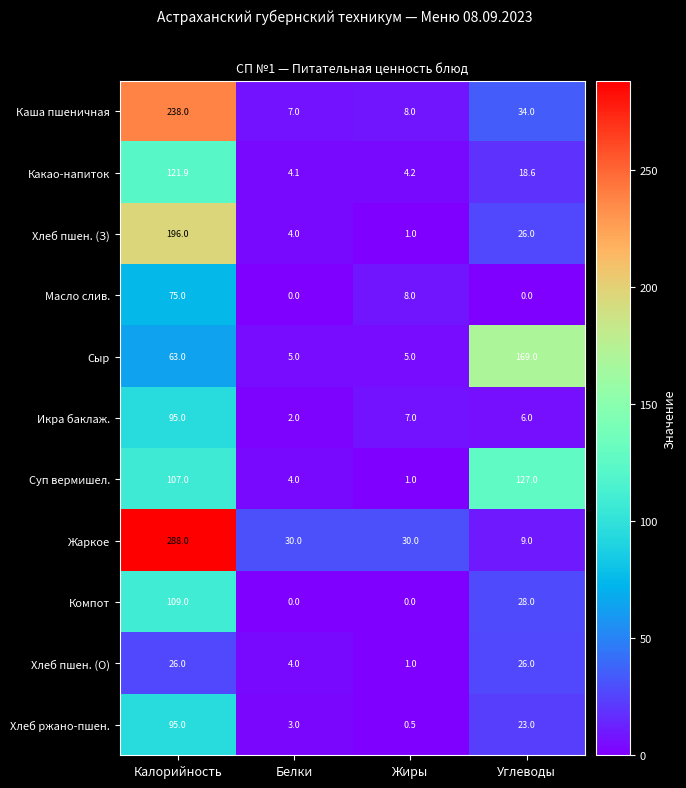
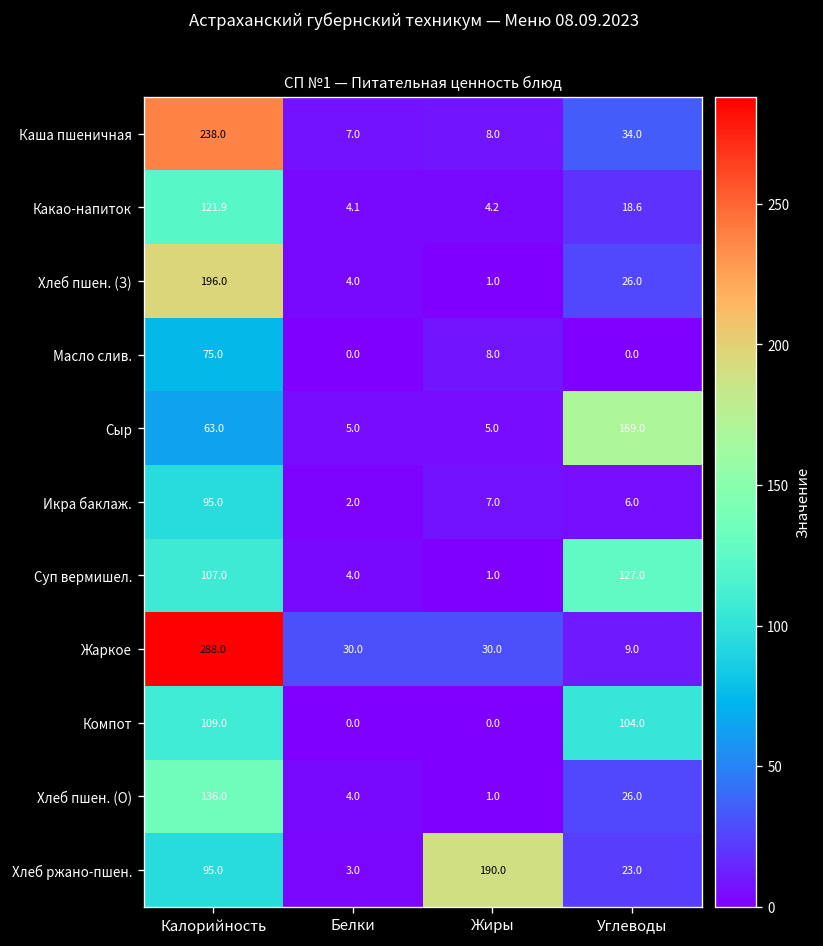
  {
    "Каша пшеничная": {
      "Калорийность": 238.0,
      "Белки": 7.0,
      "Жиры": 8.0,
      "Углеводы": 34.0
    },
    "Какао-напиток": {
      "Калорийность": 121.9,
      "Белки": 4.1,
      "Жиры": 4.2,
      "Углеводы": 18.6
    },
    "Хлеб пшен. (З)": {
      "Калорийность": 196.0,
      "Белки": 4.0,
      "Жиры": 1.0,
      "Углеводы": 26.0
    },
    "Масло слив.": {
      "Калорийность": 75.0,
      "Белки": 0.0,
      "Жиры": 8.0,
      "Углеводы": 0.0
    },
    "Сыр": {
      "Калорийность": 63.0,
      "Белки": 5.0,
      "Жиры": 5.0,
      "Углеводы": 169.0
    },
    "Икра баклаж.": {
      "Калорийность": 95.0,
      "Белки": 2.0,
      "Жиры": 7.0,
      "Углеводы": 6.0
    },
    "Суп вермишел.": {
      "Калорийность": 107.0,
      "Белки": 4.0,
      "Жиры": 1.0,
      "Углеводы": 127.0
    },
    "Жаркое": {
      "Калорийность": 288.0,
      "Белки": 30.0,
      "Жиры": 30.0,
      "Углеводы": 9.0
    },
    "Компот": {
      "Калорийность": 109.0,
      "Белки": 0.0,
      "Жиры": 0.0,
-     "Углеводы": 28.0
+     "Углеводы": 104.0
    },
    "Хлеб пшен. (О)": {
-     "Калорийность": 26.0,
+     "Калорийность": 136.0,
      "Белки": 4.0,
      "Жиры": 1.0,
      "Углеводы": 26.0
    },
    "Хлеб ржано-пшен.": {
      "Калорийность": 95.0,
      "Белки": 3.0,
-     "Жиры": 0.5,
+     "Жиры": 190.0,
      "Углеводы": 23.0
    }
  }
